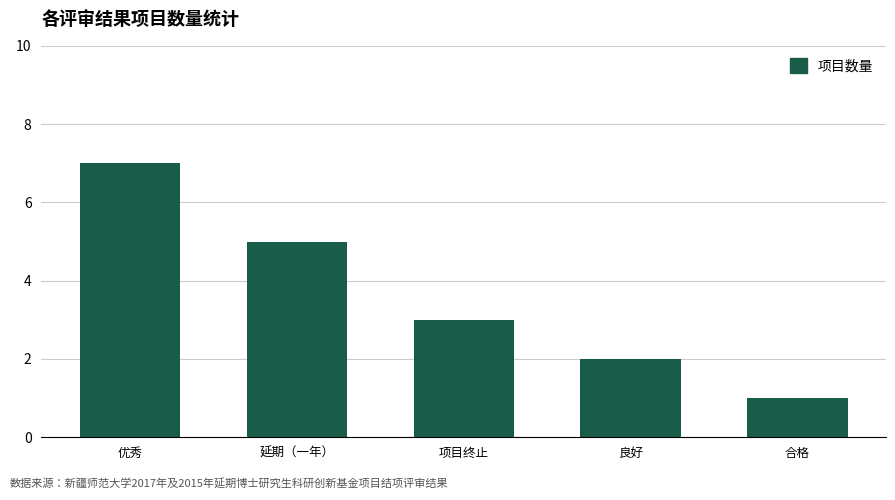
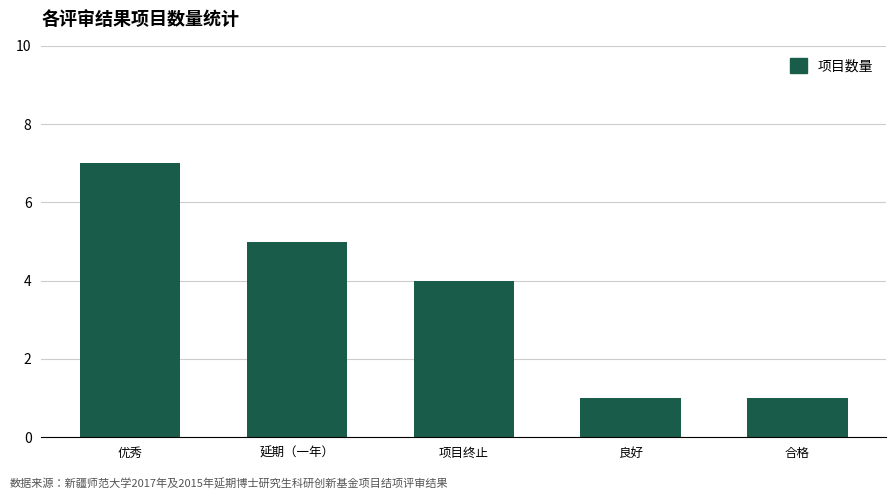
  {
    "优秀": 7,
    "延期（一年）": 5,
-   "项目终止": 3,
-   "良好": 2,
+   "项目终止": 4,
+   "良好": 1,
    "合格": 1
  }
